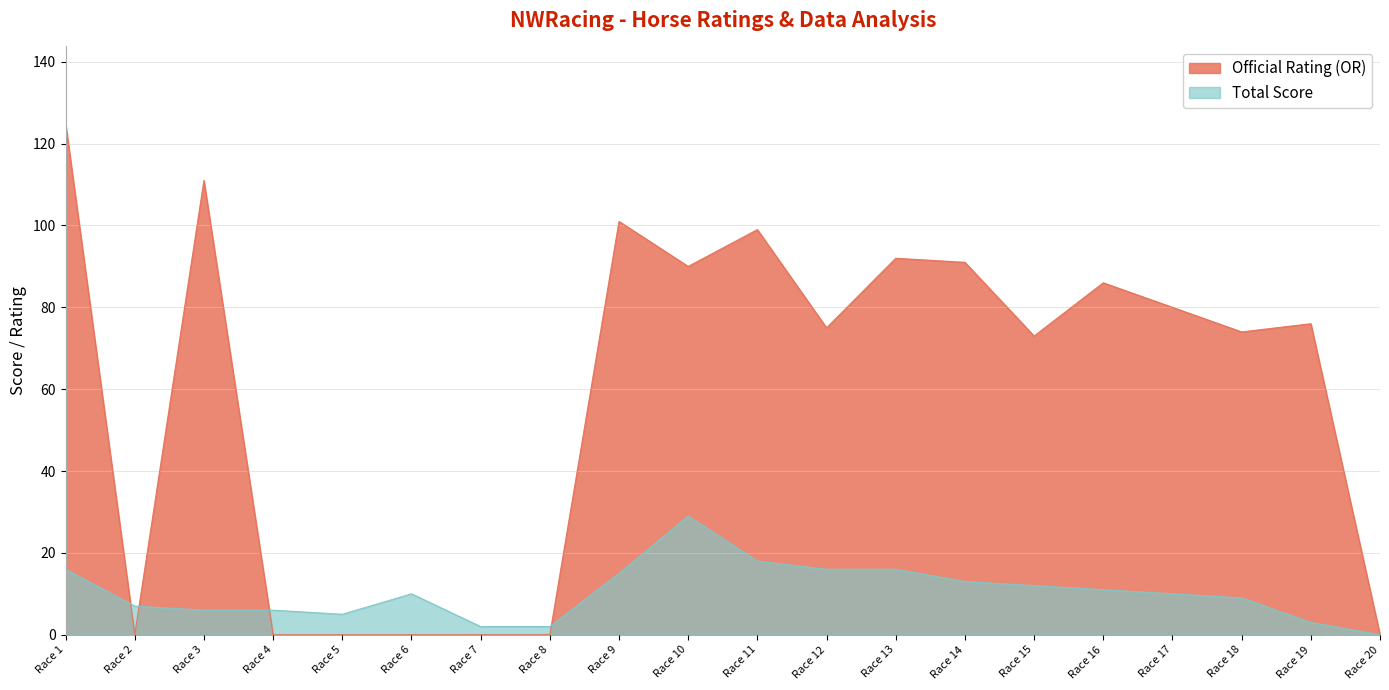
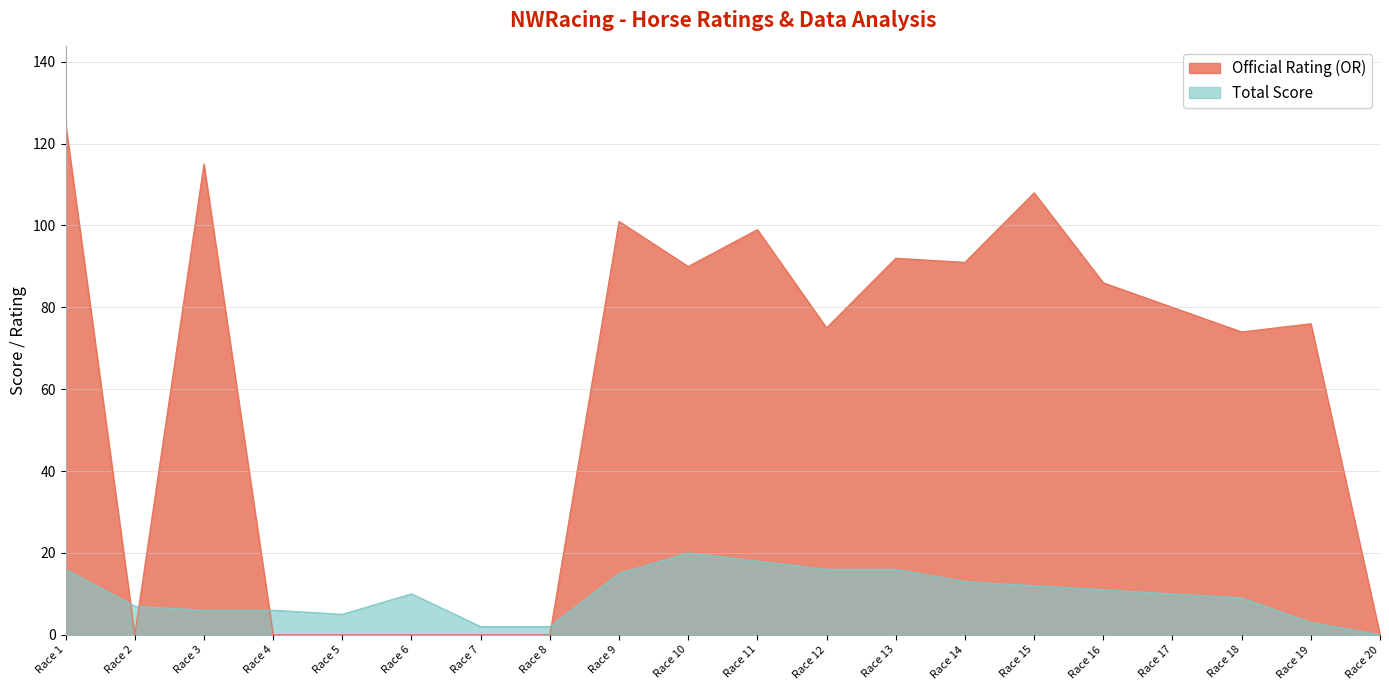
  {
    "Official Rating (OR)": {
      "Race 1": 125,
      "Race 2": 0,
-     "Race 3": 111,
+     "Race 3": 115,
      "Race 4": 0,
      "Race 5": 0,
      "Race 6": 0,
      "Race 7": 0,
      "Race 8": 0,
      "Race 9": 101,
      "Race 10": 90,
      "Race 11": 99,
      "Race 12": 75,
      "Race 13": 92,
      "Race 14": 91,
-     "Race 15": 73,
+     "Race 15": 108,
      "Race 16": 86,
      "Race 17": 80,
      "Race 18": 74,
      "Race 19": 76
    },
    "Total Score": {
      "Race 1": 16,
      "Race 2": 7,
      "Race 3": 6,
      "Race 4": 6,
      "Race 5": 5,
      "Race 6": 10,
      "Race 7": 2,
      "Race 8": 2,
      "Race 9": 15,
-     "Race 10": 29,
+     "Race 10": 20,
      "Race 11": 18,
      "Race 12": 16,
      "Race 13": 16,
      "Race 14": 13,
      "Race 15": 12,
      "Race 16": 11,
      "Race 17": 10,
      "Race 18": 9,
      "Race 19": 3
    }
  }
